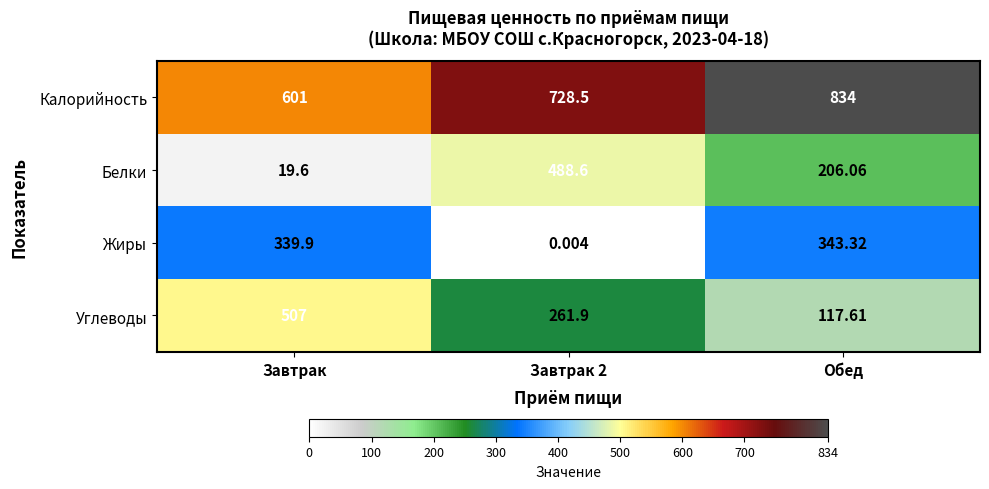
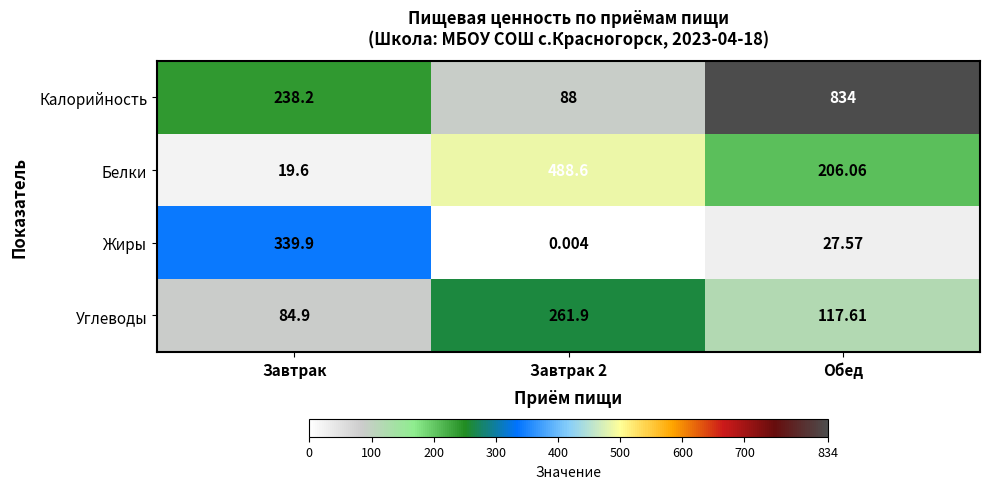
  {
    "Калорийность": {
-     "Завтрак": 601,
-     "Завтрак 2": 728.5,
+     "Завтрак": 238.2,
+     "Завтрак 2": 88,
      "Обед": 834
    },
    "Белки": {
      "Завтрак": 19.6,
      "Завтрак 2": 488.6,
      "Обед": 206.06
    },
    "Жиры": {
      "Завтрак": 339.9,
      "Завтрак 2": 0.004,
-     "Обед": 343.32
+     "Обед": 27.57
    },
    "Углеводы": {
-     "Завтрак": 507,
+     "Завтрак": 84.9,
      "Завтрак 2": 261.9,
      "Обед": 117.61
    }
  }
